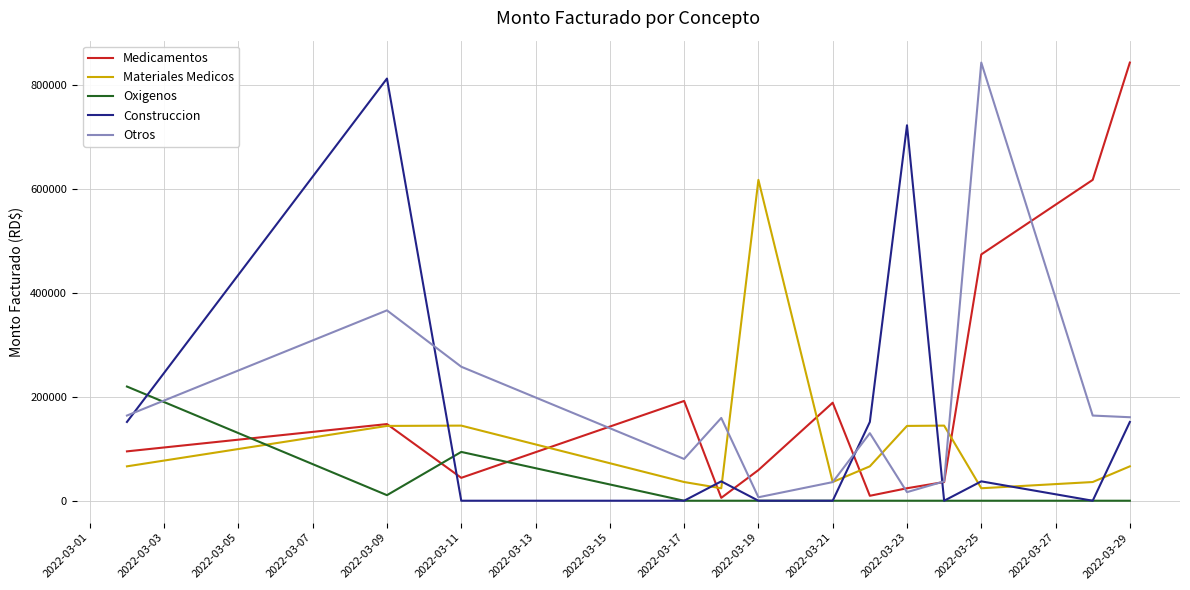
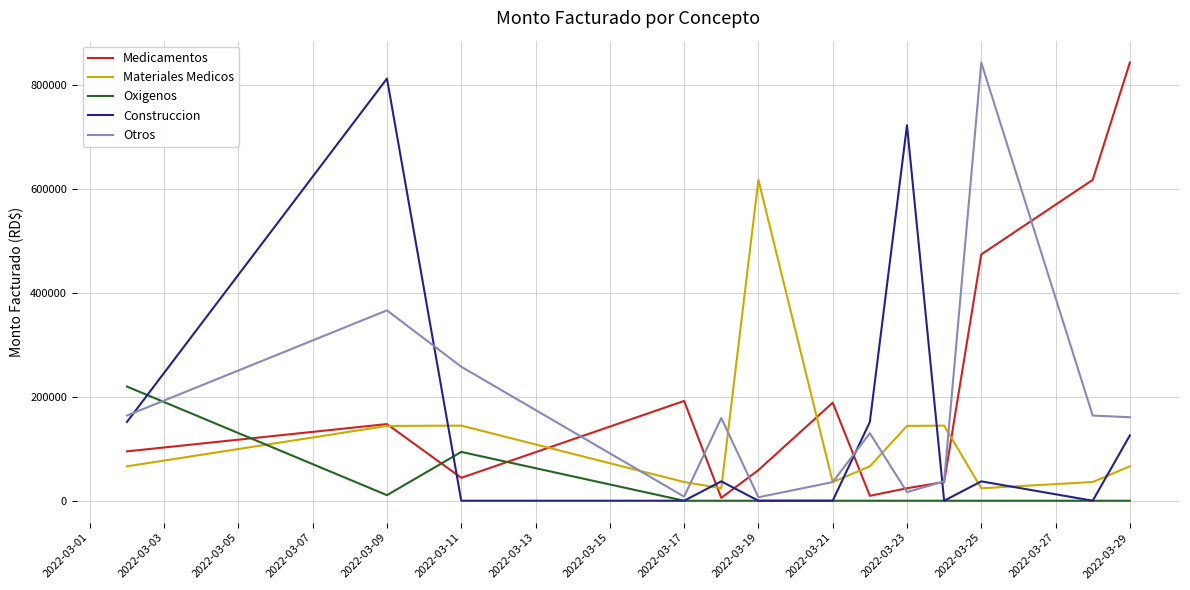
  {
    "Medicamentos": {
      "2022-03-11": 40000,
      "2022-03-17": 190000,
      "2022-03-19": 60000,
      "2022-03-21": 190000,
      "2022-03-23": 20000,
      "2022-03-25": 470000,
      "2022-03-29": 840000
    },
    "Materiales Medicos": {
      "2022-03-11": 140000,
      "2022-03-17": 40000,
      "2022-03-19": 620000,
      "2022-03-23": 140000,
      "2022-03-25": 20000,
      "2022-03-29": 70000
    },
    "Oxigenos": {
      "2022-03-09": 10000,
      "2022-03-11": 90000,
      "2022-03-23": 0,
      "2022-03-25": 0,
      "2022-03-29": 0
    },
    "Construccion": {
      "2022-03-09": 810000,
      "2022-03-11": 0,
      "2022-03-23": 720000,
      "2022-03-25": 40000,
-     "2022-03-29": 150000
+     "2022-03-29": 130000
    },
    "Otros": {
      "2022-03-09": 370000,
      "2022-03-11": 260000,
-     "2022-03-17": 80000,
+     "2022-03-17": 10000,
      "2022-03-19": 10000,
      "2022-03-23": 20000,
      "2022-03-25": 840000,
      "2022-03-29": 160000
    }
  }
